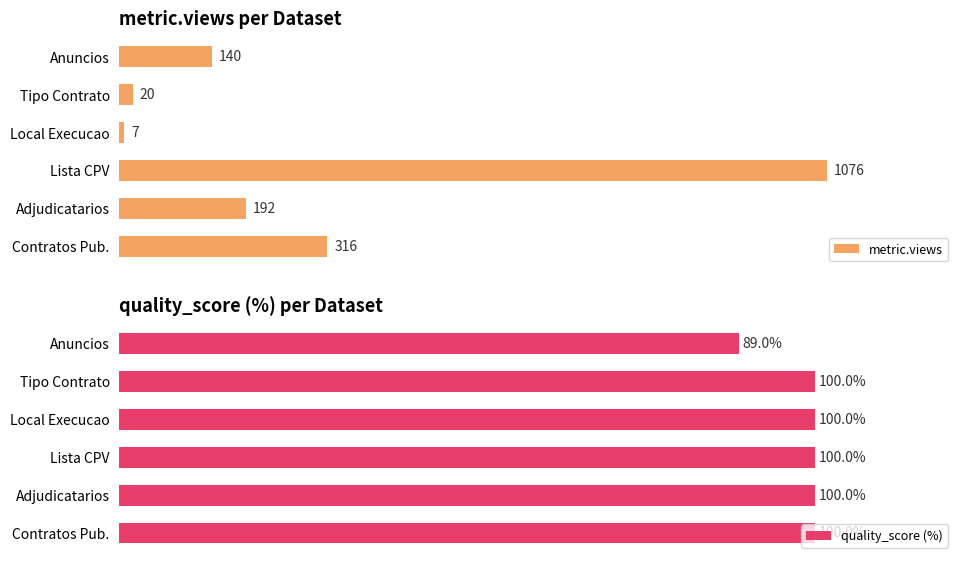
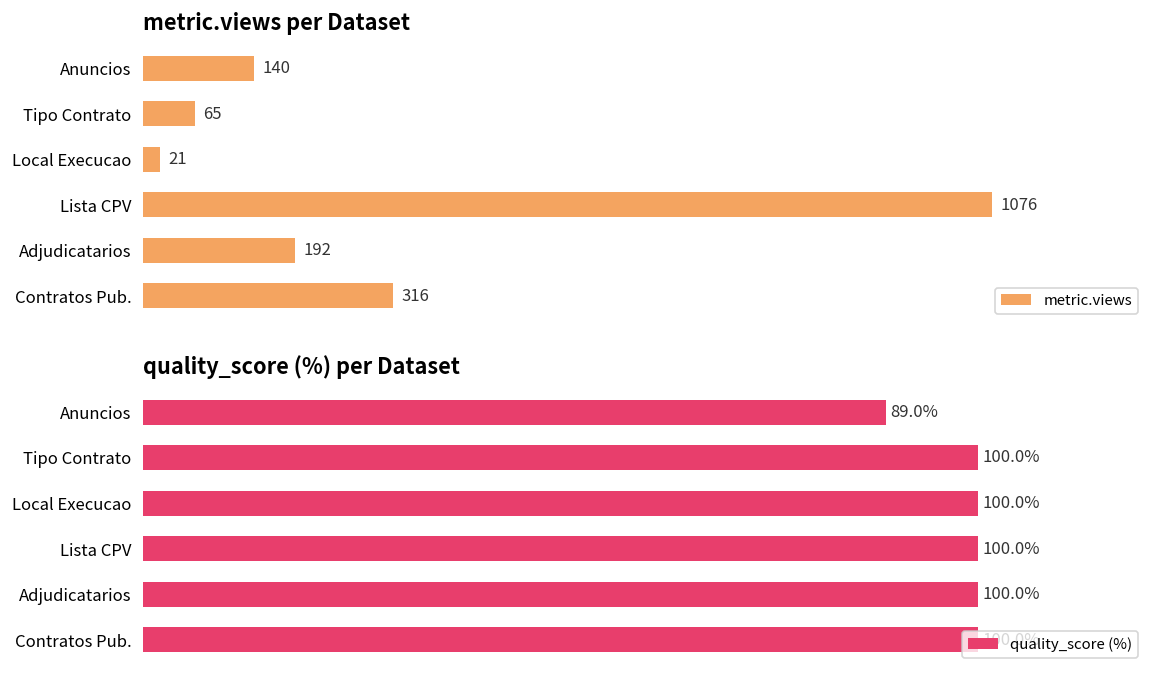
  {
    "metric.views per Dataset": {
      "Anuncios": "140",
-     "Tipo Contrato": "20",
-     "Local Execucao": "7",
+     "Tipo Contrato": "65",
+     "Local Execucao": "21",
      "Lista CPV": "1076",
      "Adjudicatarios": "192",
      "Contratos Pub.": "316"
    },
    "quality_score (%) per Dataset": {
      "Anuncios": "89.0%",
      "Tipo Contrato": "100.0%",
      "Local Execucao": "100.0%",
      "Lista CPV": "100.0%",
      "Adjudicatarios": "100.0%"
    }
  }
